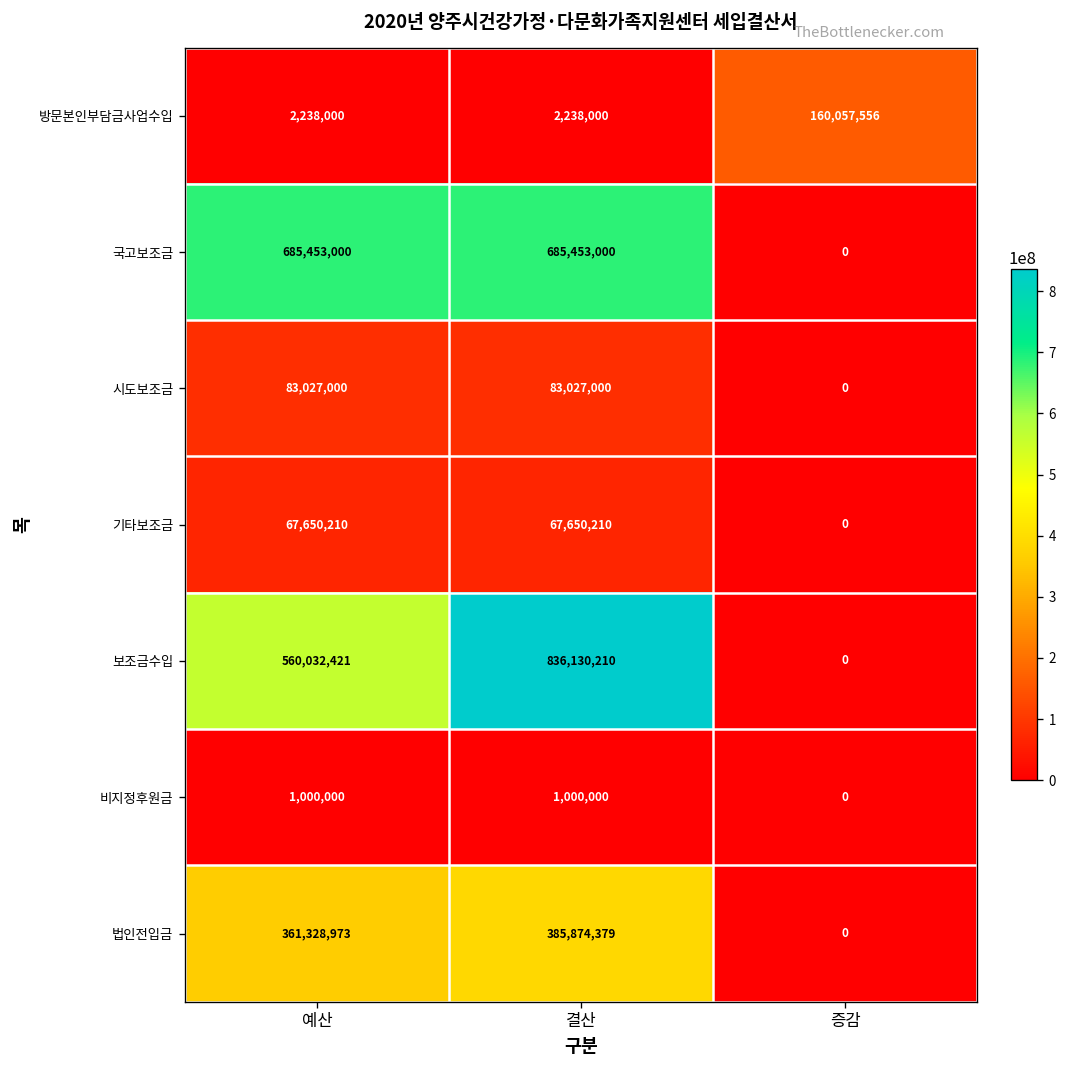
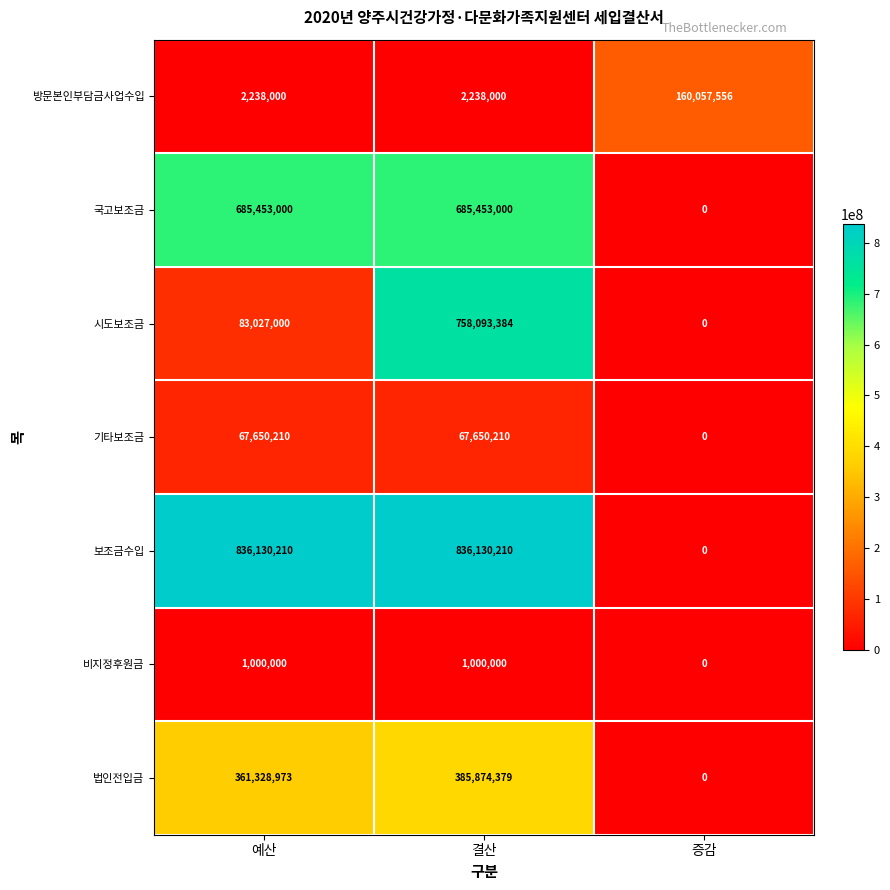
  {
    "방문본인부담금사업수입": {
      "예산": "2,238,000",
      "결산": "2,238,000",
      "증감": "160,057,556"
    },
    "국고보조금": {
      "예산": "685,453,000",
      "결산": "685,453,000",
      "증감": "0"
    },
    "시도보조금": {
      "예산": "83,027,000",
-     "결산": "83,027,000",
+     "결산": "758,093,384",
      "증감": "0"
    },
    "기타보조금": {
      "예산": "67,650,210",
      "결산": "67,650,210",
      "증감": "0"
    },
    "보조금수입": {
-     "예산": "560,032,421",
+     "예산": "836,130,210",
      "결산": "836,130,210",
      "증감": "0"
    },
    "비지정후원금": {
      "예산": "1,000,000",
      "결산": "1,000,000",
      "증감": "0"
    },
    "법인전입금": {
      "예산": "361,328,973",
      "결산": "385,874,379",
      "증감": "0"
    }
  }
